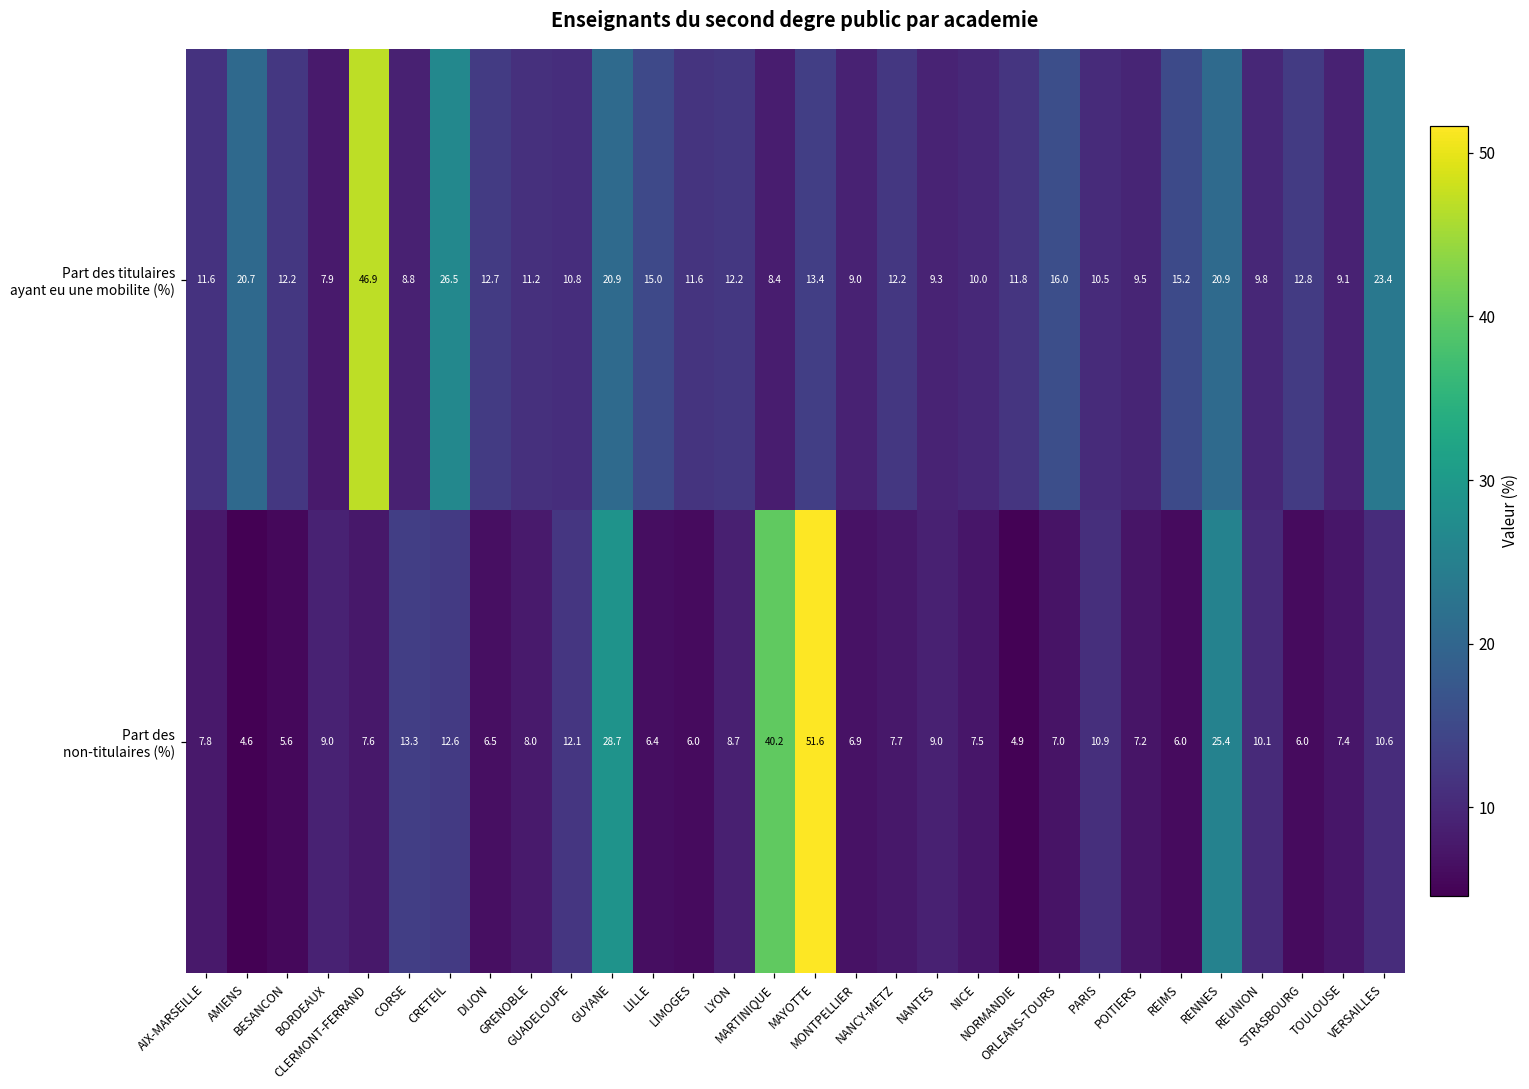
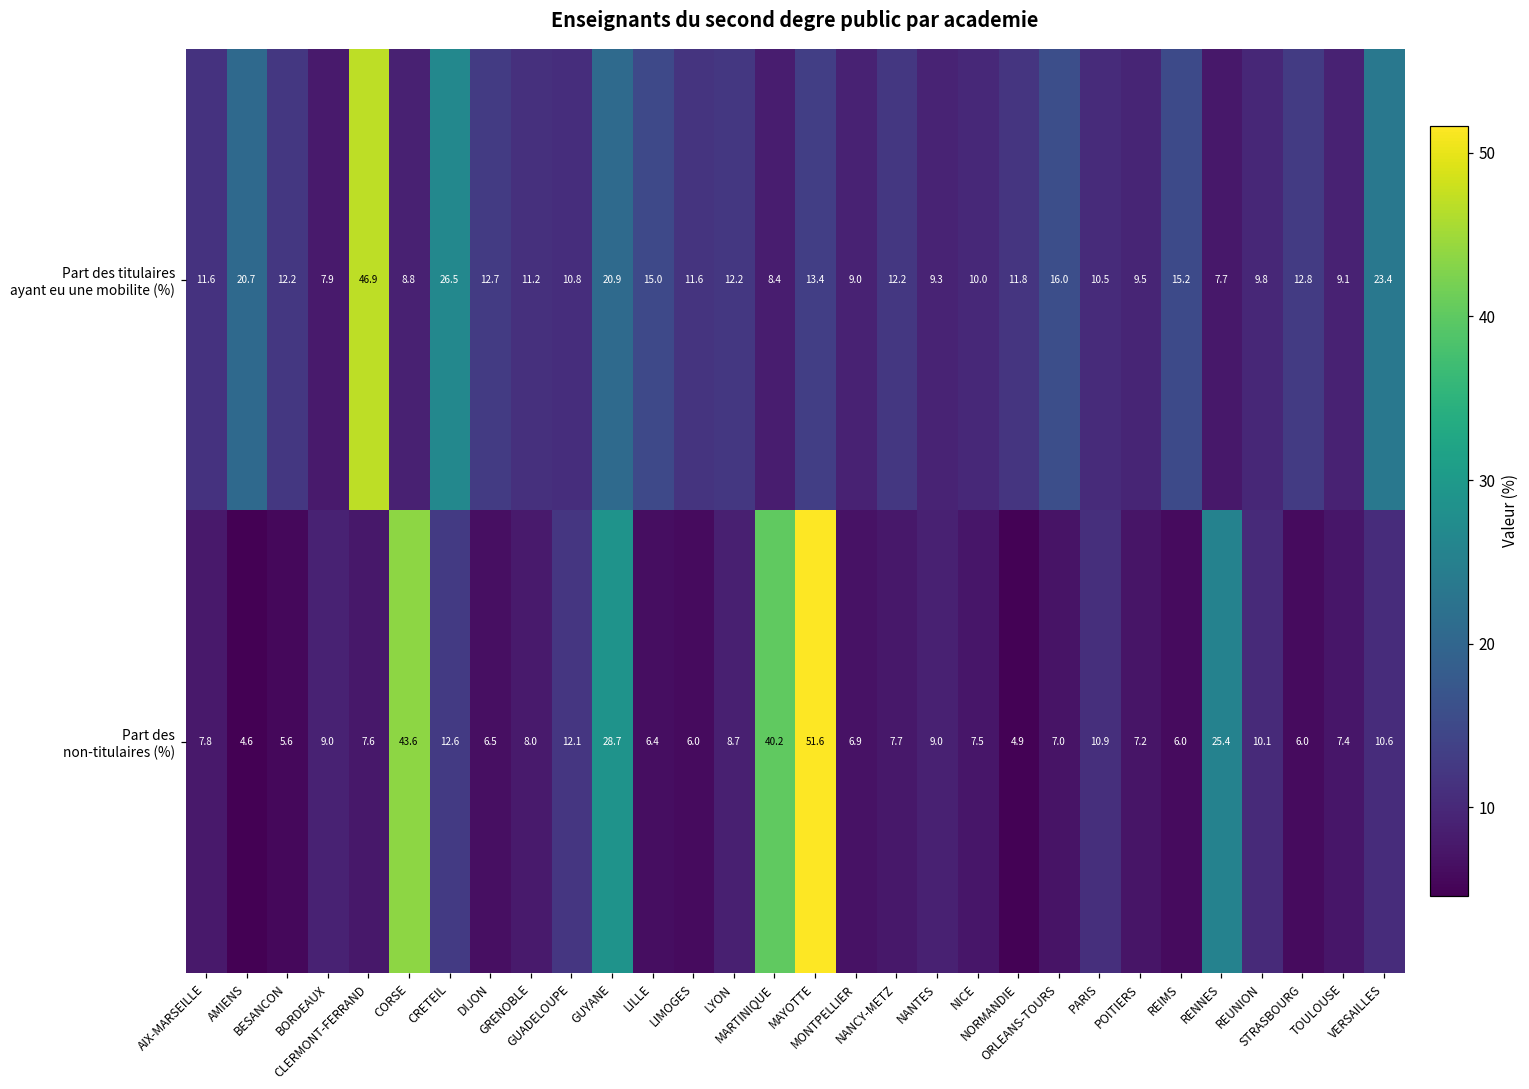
  {
    "Part des titulaires ayant eu une mobilite (%)": {
      "AIX-MARSEILLE": 11.6,
      "AMIENS": 20.7,
      "BESANCON": 12.2,
      "BORDEAUX": 7.9,
      "CLERMONT-FERRAND": 46.9,
      "CORSE": 8.8,
      "CRETEIL": 26.5,
      "DIJON": 12.7,
      "GRENOBLE": 11.2,
      "GUADELOUPE": 10.8,
      "GUYANE": 20.9,
      "LILLE": 15.0,
      "LIMOGES": 11.6,
      "LYON": 12.2,
      "MARTINIQUE": 8.4,
      "MAYOTTE": 13.4,
      "MONTPELLIER": 9.0,
      "NANCY-METZ": 12.2,
      "NANTES": 9.3,
      "NICE": 10.0,
      "NORMANDIE": 11.8,
      "ORLEANS-TOURS": 16.0,
      "PARIS": 10.5,
      "POITIERS": 9.5,
      "REIMS": 15.2,
-     "RENNES": 20.9,
+     "RENNES": 7.7,
      "REUNION": 9.8,
      "STRASBOURG": 12.8,
      "TOULOUSE": 9.1,
      "VERSAILLES": 23.4
    },
    "Part des non-titulaires (%)": {
      "AIX-MARSEILLE": 7.8,
      "AMIENS": 4.6,
      "BESANCON": 5.6,
      "BORDEAUX": 9.0,
      "CLERMONT-FERRAND": 7.6,
-     "CORSE": 13.3,
+     "CORSE": 43.6,
      "CRETEIL": 12.6,
      "DIJON": 6.5,
      "GRENOBLE": 8.0,
      "GUADELOUPE": 12.1,
      "GUYANE": 28.7,
      "LILLE": 6.4,
      "LIMOGES": 6.0,
      "LYON": 8.7,
      "MARTINIQUE": 40.2,
      "MAYOTTE": 51.6,
      "MONTPELLIER": 6.9,
      "NANCY-METZ": 7.7,
      "NANTES": 9.0,
      "NICE": 7.5,
      "NORMANDIE": 4.9,
      "ORLEANS-TOURS": 7.0,
      "PARIS": 10.9,
      "POITIERS": 7.2,
      "REIMS": 6.0,
      "RENNES": 25.4,
      "REUNION": 10.1,
      "STRASBOURG": 6.0,
      "TOULOUSE": 7.4,
      "VERSAILLES": 10.6
    }
  }
